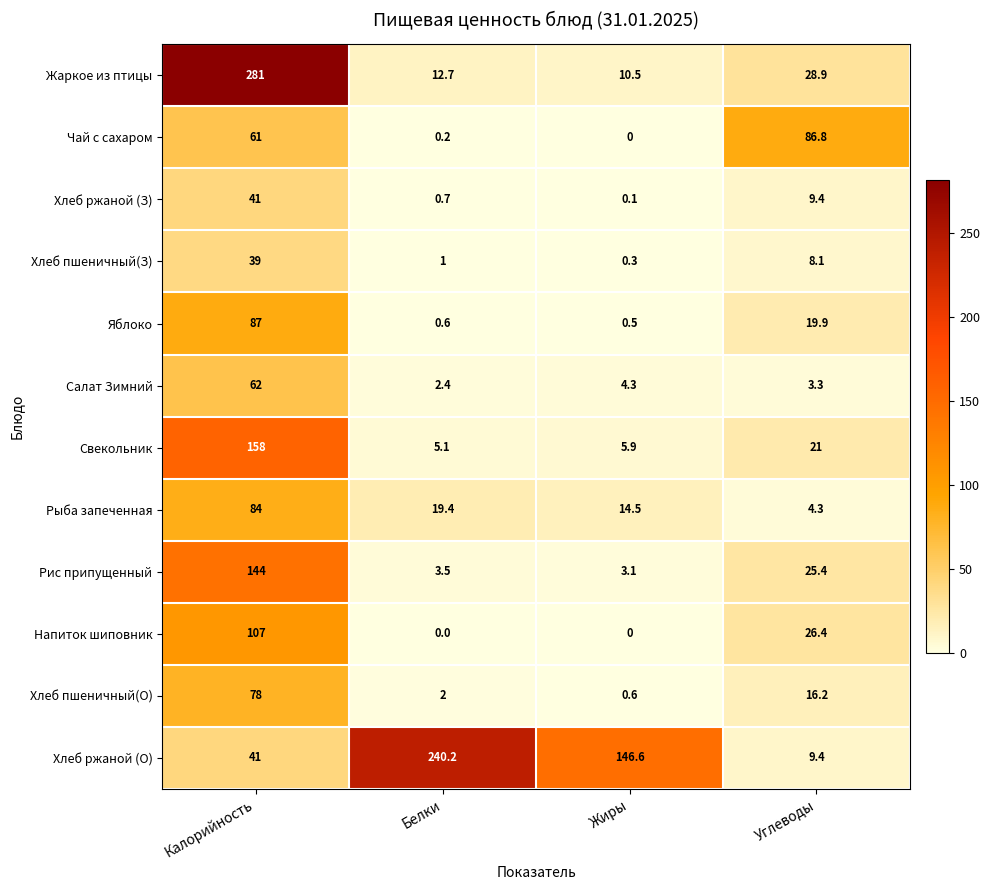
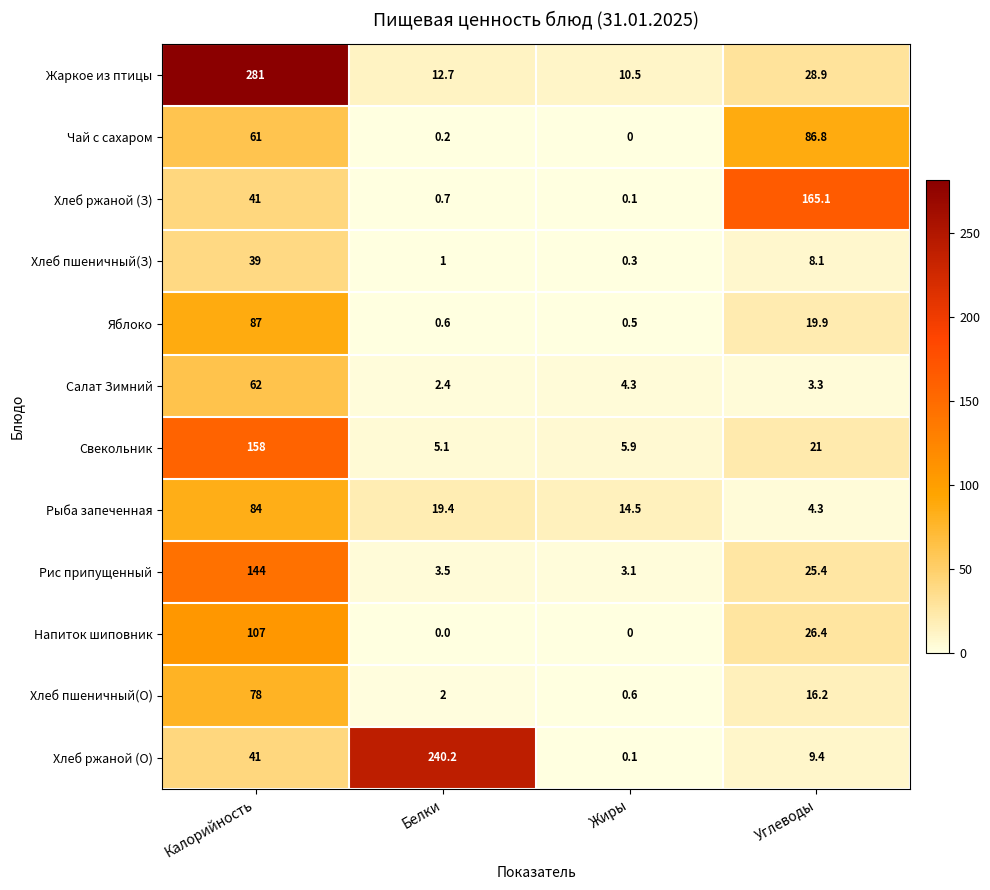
  {
    "Жаркое из птицы": {
      "Калорийность": 281,
      "Белки": 12.7,
      "Жиры": 10.5,
      "Углеводы": 28.9
    },
    "Чай с сахаром": {
      "Калорийность": 61,
      "Белки": 0.2,
      "Жиры": 0,
      "Углеводы": 86.8
    },
    "Хлеб ржаной (З)": {
      "Калорийность": 41,
      "Белки": 0.7,
      "Жиры": 0.1,
-     "Углеводы": 9.4
+     "Углеводы": 165.1
    },
    "Хлеб пшеничный(З)": {
      "Калорийность": 39,
      "Белки": 1,
      "Жиры": 0.3,
      "Углеводы": 8.1
    },
    "Яблоко": {
      "Калорийность": 87,
      "Белки": 0.6,
      "Жиры": 0.5,
      "Углеводы": 19.9
    },
    "Салат Зимний": {
      "Калорийность": 62,
      "Белки": 2.4,
      "Жиры": 4.3,
      "Углеводы": 3.3
    },
    "Свекольник": {
      "Калорийность": 158,
      "Белки": 5.1,
      "Жиры": 5.9,
      "Углеводы": 21
    },
    "Рыба запеченная": {
      "Калорийность": 84,
      "Белки": 19.4,
      "Жиры": 14.5,
      "Углеводы": 4.3
    },
    "Рис припущенный": {
      "Калорийность": 144,
      "Белки": 3.5,
      "Жиры": 3.1,
      "Углеводы": 25.4
    },
    "Напиток шиповник": {
      "Калорийность": 107,
      "Белки": 0.0,
      "Жиры": 0,
      "Углеводы": 26.4
    },
    "Хлеб пшеничный(О)": {
      "Калорийность": 78,
      "Белки": 2,
      "Жиры": 0.6,
      "Углеводы": 16.2
    },
    "Хлеб ржаной (О)": {
      "Калорийность": 41,
      "Белки": 240.2,
-     "Жиры": 146.6,
+     "Жиры": 0.1,
      "Углеводы": 9.4
    }
  }
